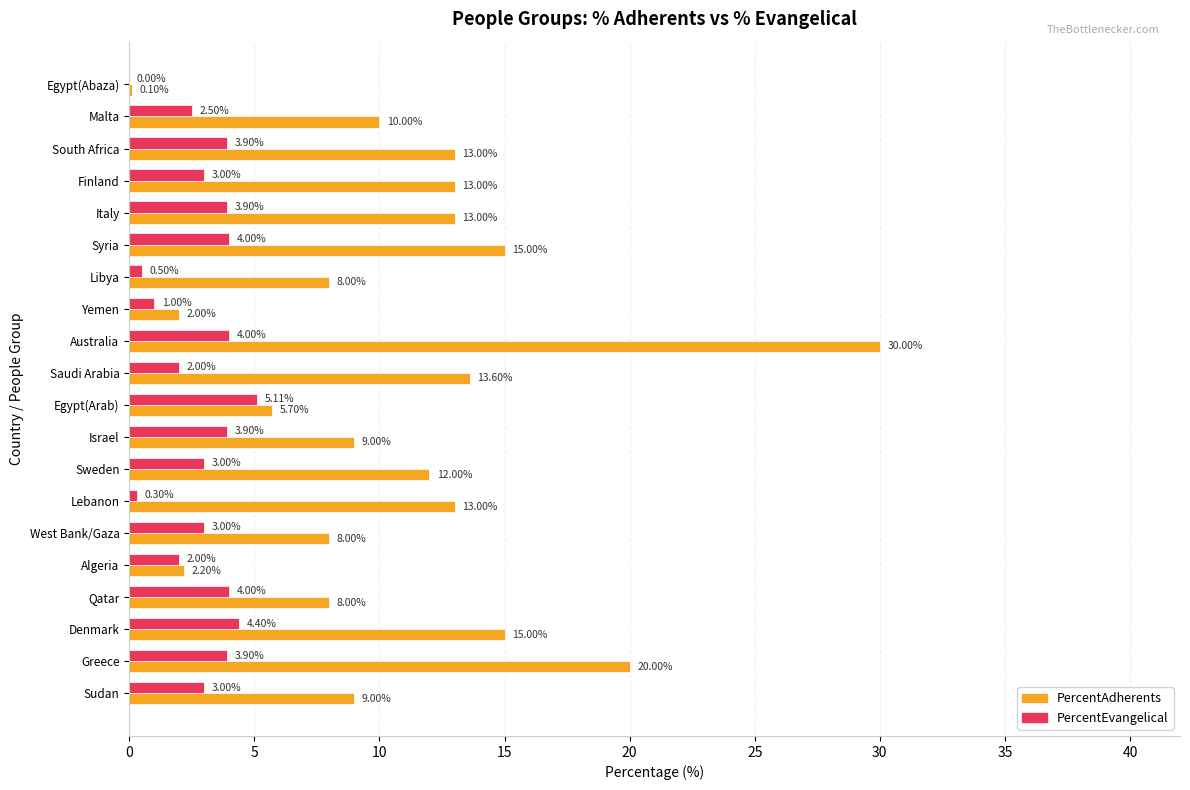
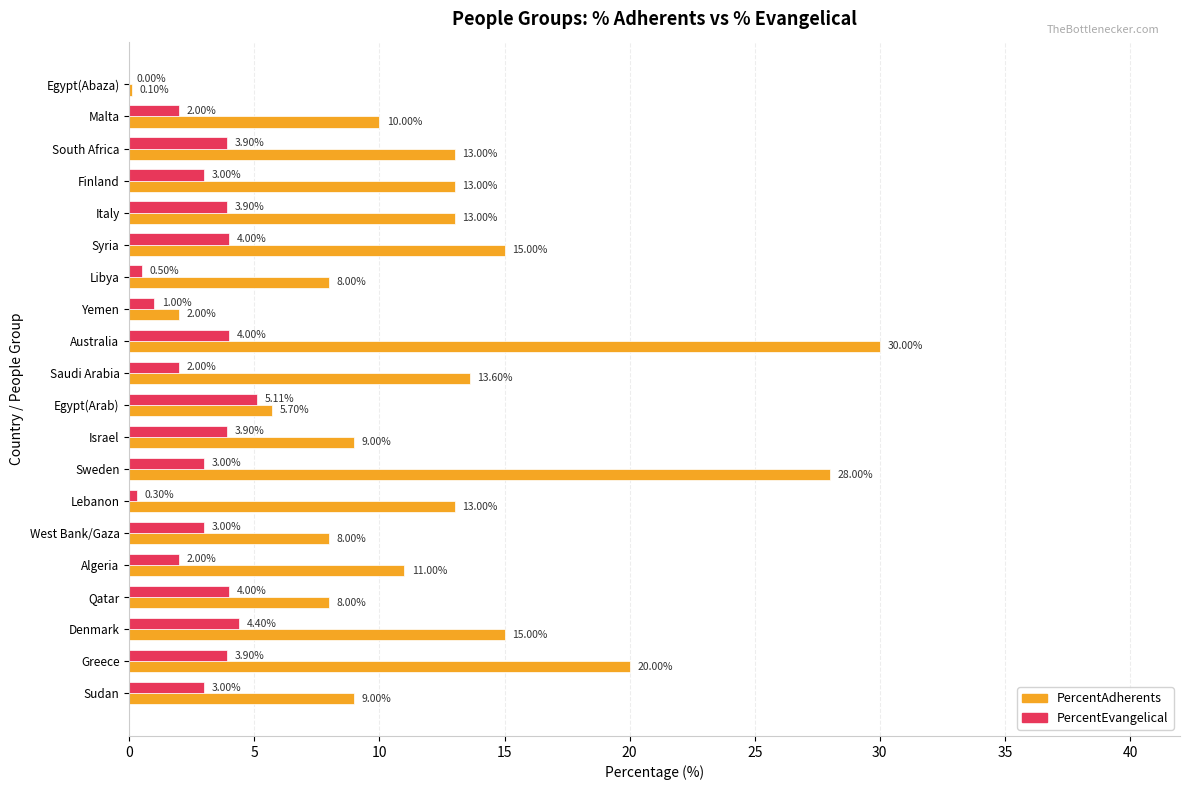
  {
    "PercentAdherents": {
      "Egypt(Abaza)": "0.10%",
      "Malta": "10.00%",
      "South Africa": "13.00%",
      "Finland": "13.00%",
      "Italy": "13.00%",
      "Syria": "15.00%",
      "Libya": "8.00%",
      "Yemen": "2.00%",
      "Australia": "30.00%",
      "Saudi Arabia": "13.60%",
      "Egypt(Arab)": "5.70%",
      "Israel": "9.00%",
-     "Sweden": "12.00%",
+     "Sweden": "28.00%",
      "Lebanon": "13.00%",
      "West Bank/Gaza": "8.00%",
-     "Algeria": "2.20%",
+     "Algeria": "11.00%",
      "Qatar": "8.00%",
      "Denmark": "15.00%",
      "Greece": "20.00%",
      "Sudan": "9.00%"
    },
    "PercentEvangelical": {
      "Egypt(Abaza)": "0.00%",
-     "Malta": "2.50%",
+     "Malta": "2.00%",
      "South Africa": "3.90%",
      "Finland": "3.00%",
      "Italy": "3.90%",
      "Syria": "4.00%",
      "Libya": "0.50%",
      "Yemen": "1.00%",
      "Australia": "4.00%",
      "Saudi Arabia": "2.00%",
      "Egypt(Arab)": "5.11%",
      "Israel": "3.90%",
      "Sweden": "3.00%",
      "Lebanon": "0.30%",
      "West Bank/Gaza": "3.00%",
      "Algeria": "2.00%",
      "Qatar": "4.00%",
      "Denmark": "4.40%",
      "Greece": "3.90%",
      "Sudan": "3.00%"
    }
  }
